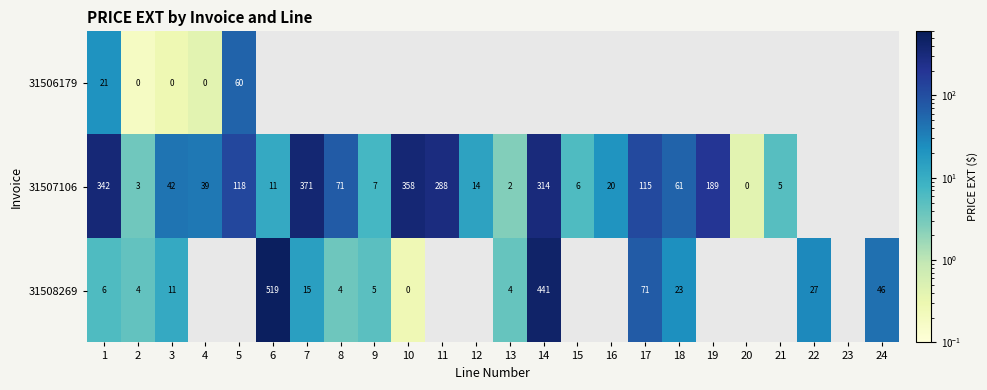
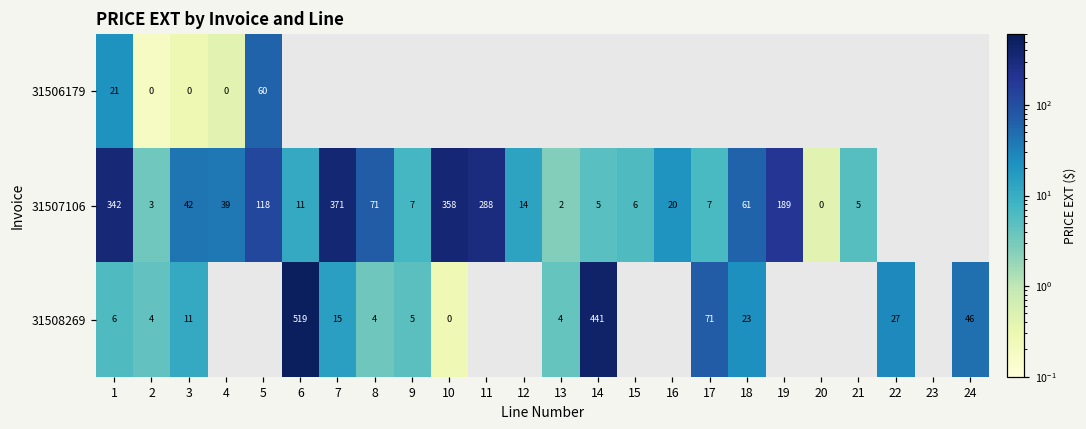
  {
    "31506179": {
      "1": 21,
      "2": 0,
      "3": 0,
      "4": 0,
      "5": 60
    },
    "31507106": {
      "1": 342,
      "2": 3,
      "3": 42,
      "4": 39,
      "5": 118,
      "6": 11,
      "7": 371,
      "8": 71,
      "9": 7,
      "10": 358,
      "11": 288,
      "12": 14,
      "13": 2,
-     "14": 314,
+     "14": 5,
      "15": 6,
      "16": 20,
-     "17": 115,
+     "17": 7,
      "18": 61,
      "19": 189,
      "20": 0,
      "21": 5
    },
    "31508269": {
      "1": 6,
      "2": 4,
      "3": 11,
      "6": 519,
      "7": 15,
      "8": 4,
      "9": 5,
      "10": 0,
      "13": 4,
      "14": 441,
      "17": 71,
      "18": 23,
      "22": 27,
      "24": 46
    }
  }
